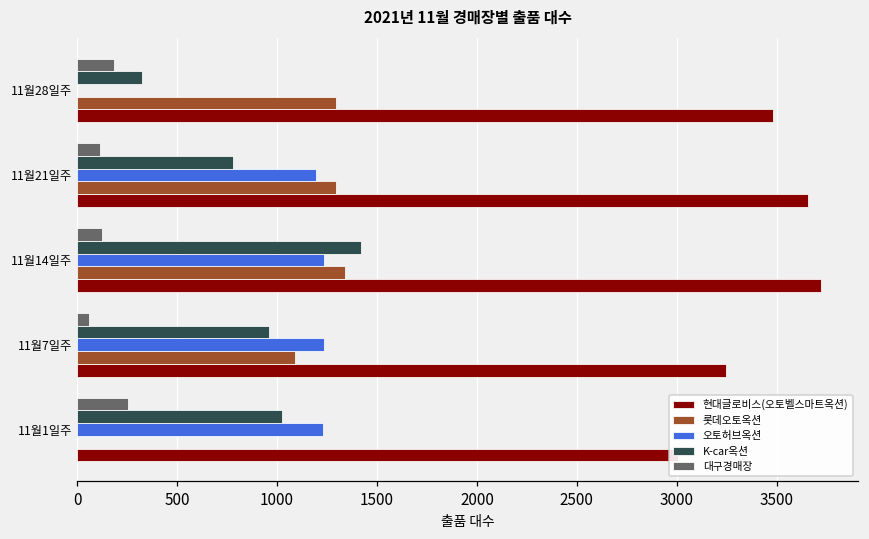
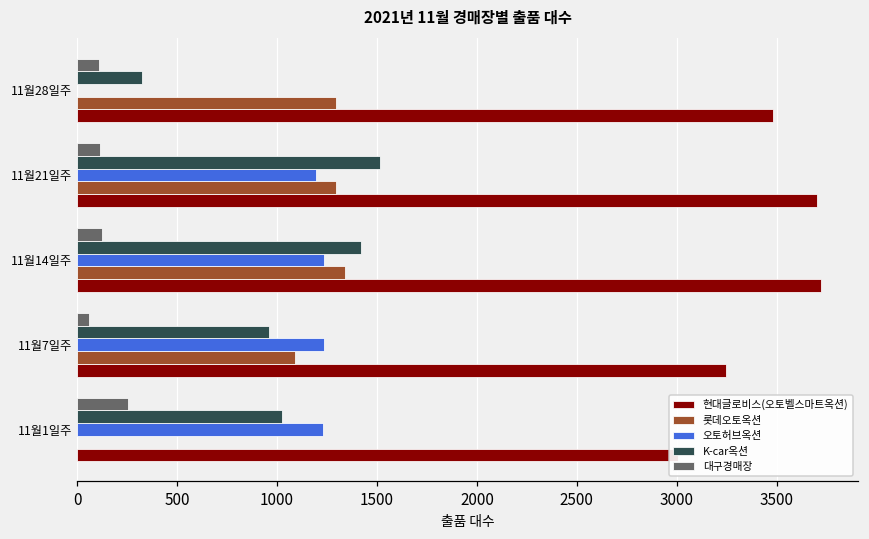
  {
    "현대글로비스(오토벨스마트옥션)": {
      "11월28일주": 3480,
-     "11월21일주": 3660,
+     "11월21일주": 3700,
      "11월14일주": 3720,
      "11월7일주": 3250
    },
    "롯데오토옥션": {
      "11월28일주": 1300,
      "11월21일주": 1290,
      "11월14일주": 1340,
      "11월7일주": 1090,
      "11월1일주": 0
    },
    "오토허브옥션": {
      "11월28일주": 0,
      "11월21일주": 1200,
      "11월14일주": 1240,
      "11월7일주": 1230,
      "11월1일주": 1230
    },
    "K-car옥션": {
      "11월28일주": 330,
-     "11월21일주": 780,
+     "11월21일주": 1520,
      "11월14일주": 1420,
      "11월7일주": 960,
      "11월1일주": 1030
    },
    "대구경매장": {
-     "11월28일주": 180,
+     "11월28일주": 110,
      "11월21일주": 120,
      "11월14일주": 120,
      "11월7일주": 60,
      "11월1일주": 250
    }
  }
